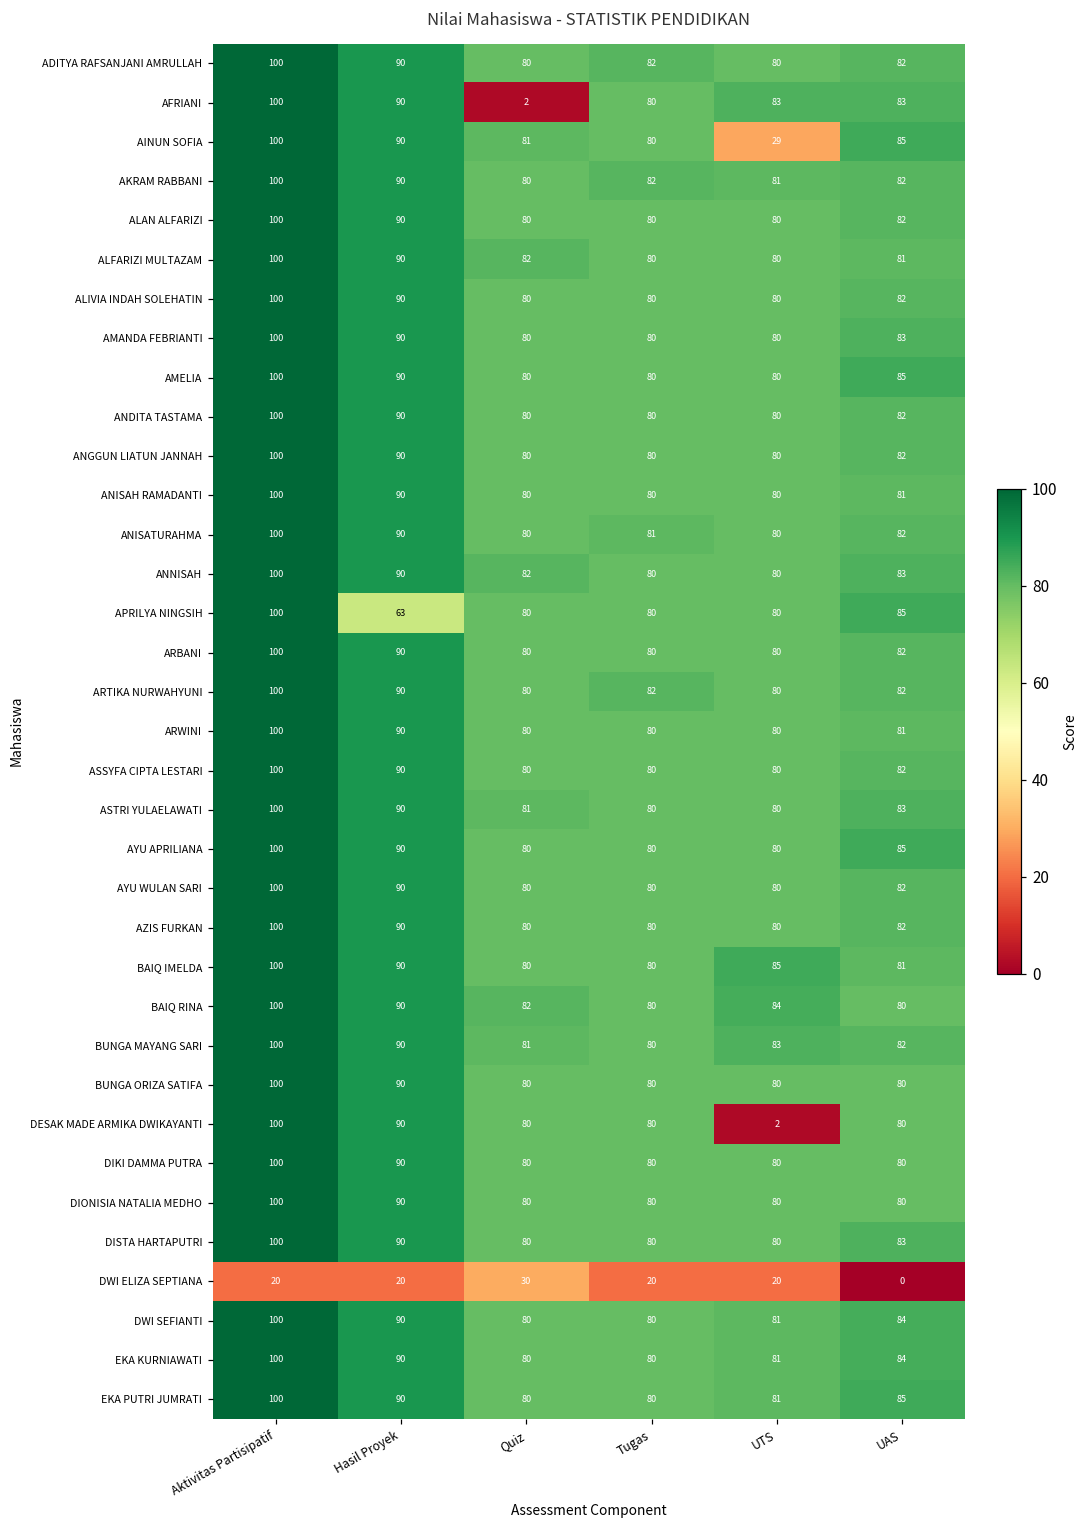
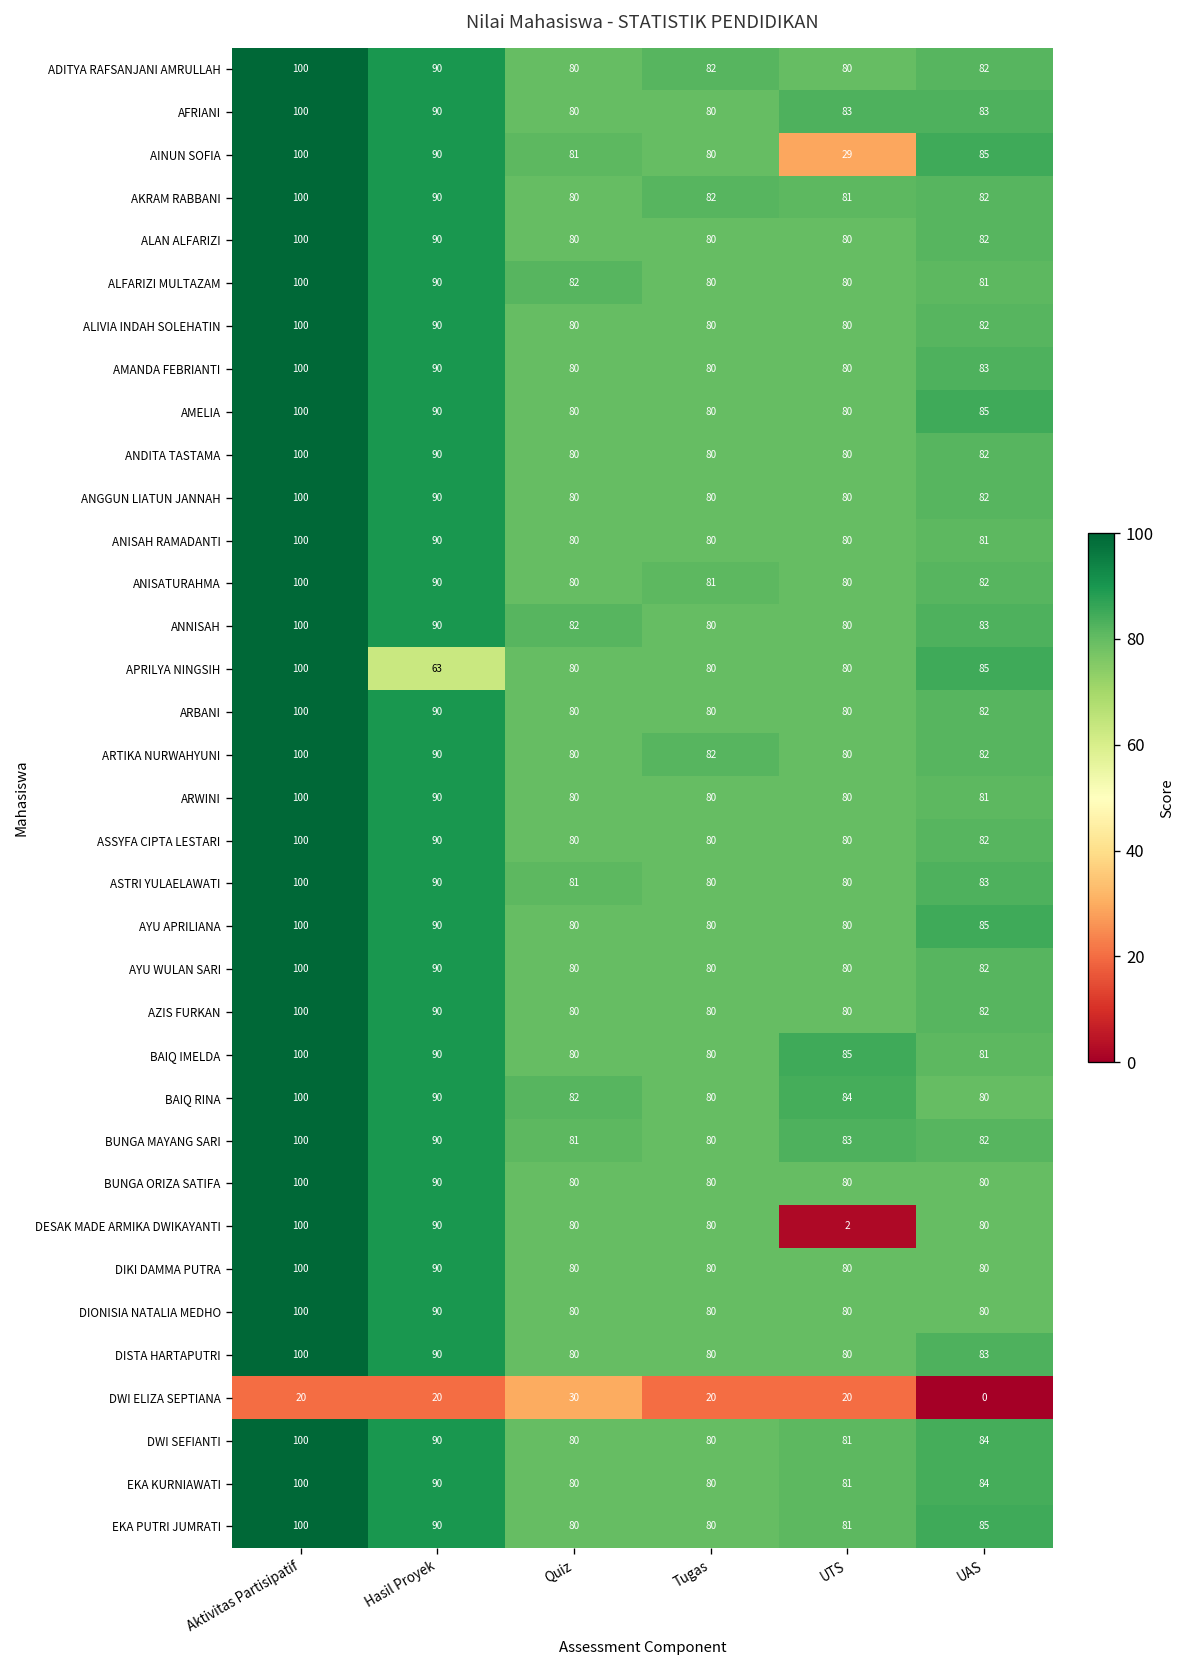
  {
    "AFRIANI": {
      "Aktivitas Partisipatif": 100,
      "Hasil Proyek": 90,
-     "Quiz": 2,
+     "Quiz": 80,
      "Tugas": 80,
      "UTS": 83,
      "UAS": 83
    }
  }
